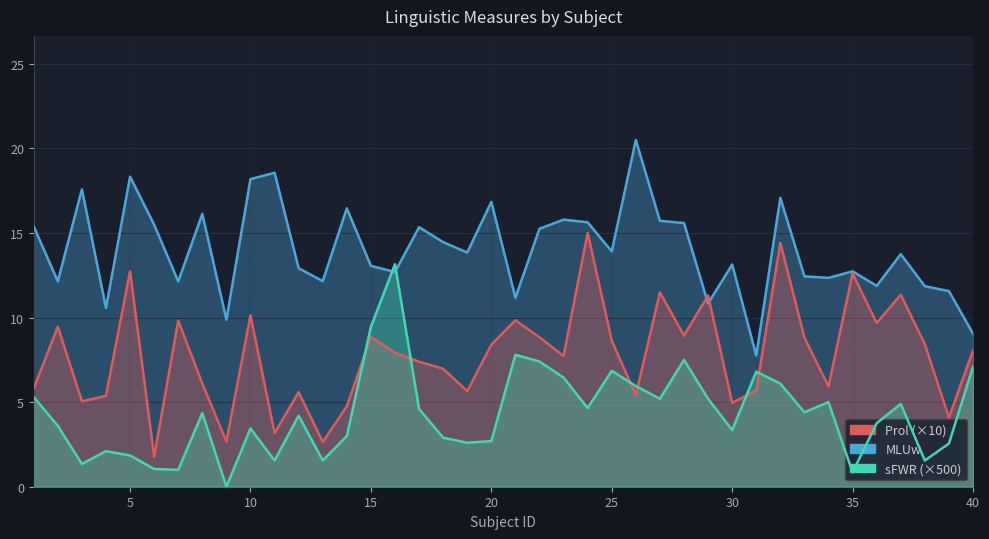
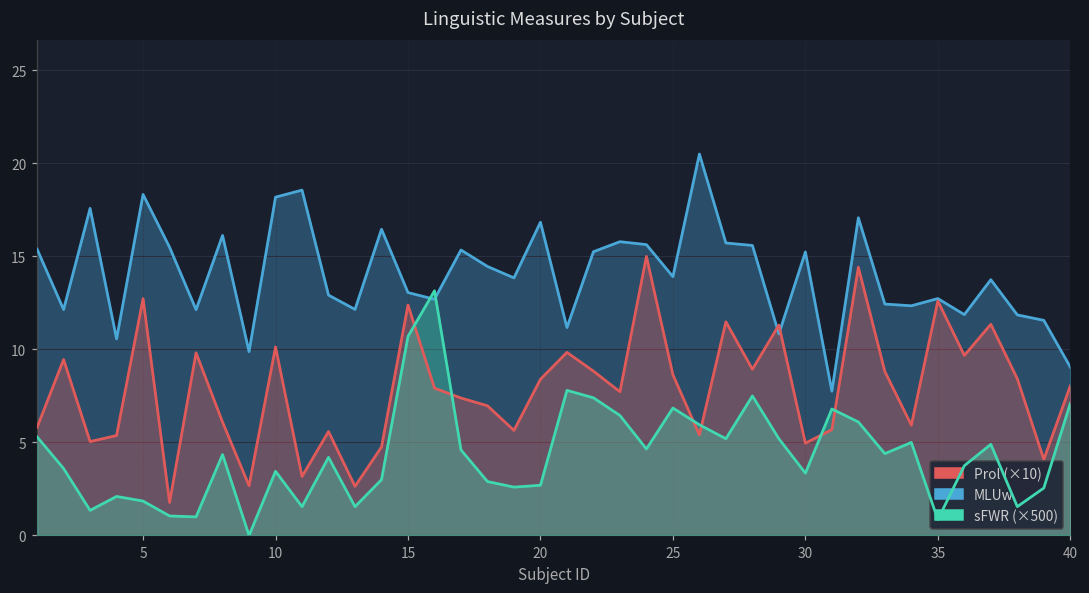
  {
    "MLUw": {
      "5": 18.3,
      "10": 18.2,
      "15": 13.1,
      "20": 16.8,
      "25": 13.9,
-     "30": 13.1,
+     "30": 15.2,
      "40": 9.1
    },
    "Prol (×10)": {
      "5": 12.7,
      "10": 10.1,
-     "15": 8.9,
+     "15": 12.4,
      "20": 8.4,
      "25": 8.6,
      "30": 5.0,
      "40": 8.0
    },
    "sFWR (×500)": {
      "5": 1.9,
      "10": 3.4,
-     "15": 9.5,
+     "15": 10.7,
      "20": 2.7,
      "25": 6.9,
      "30": 3.4,
      "40": 7.1
    }
  }
